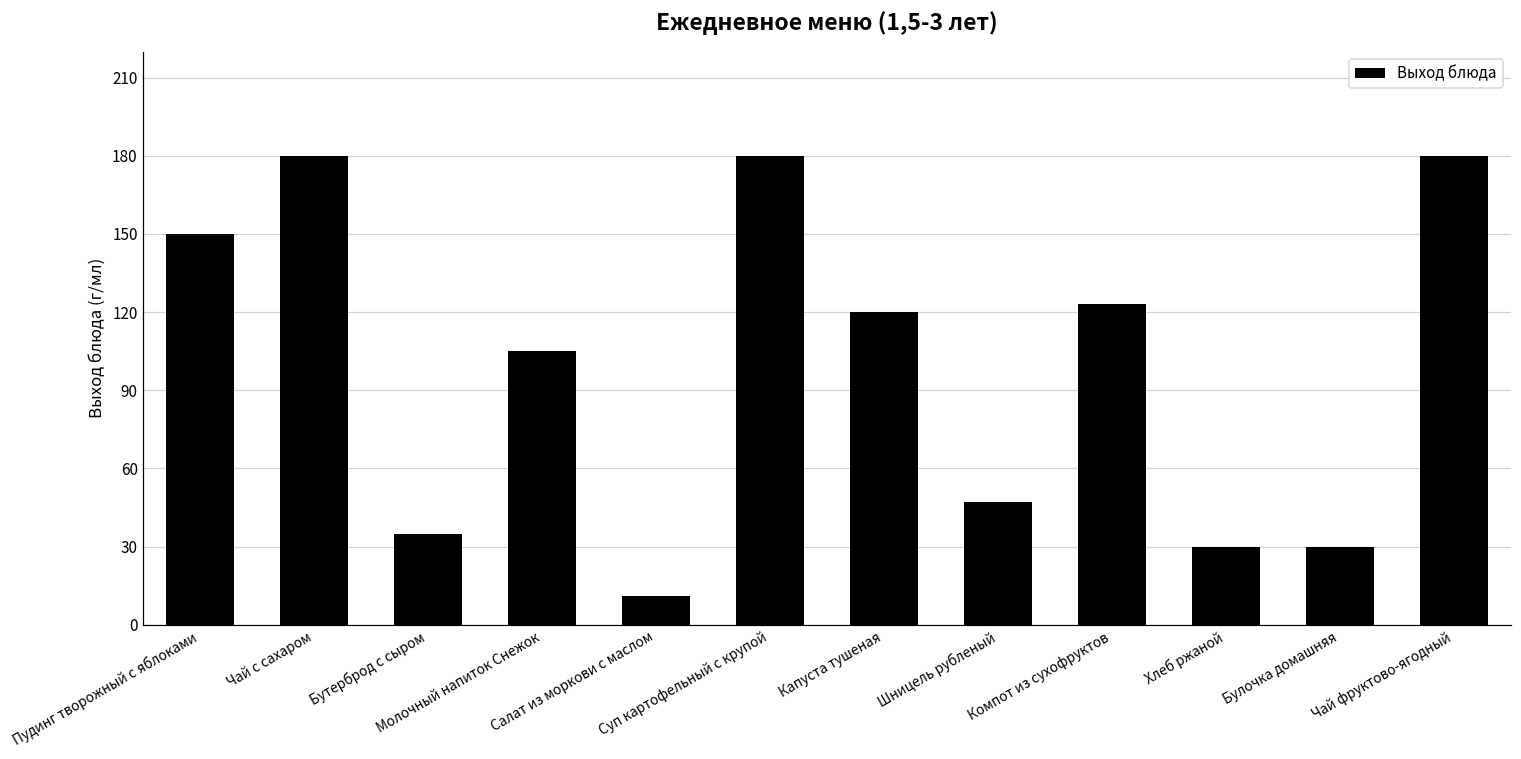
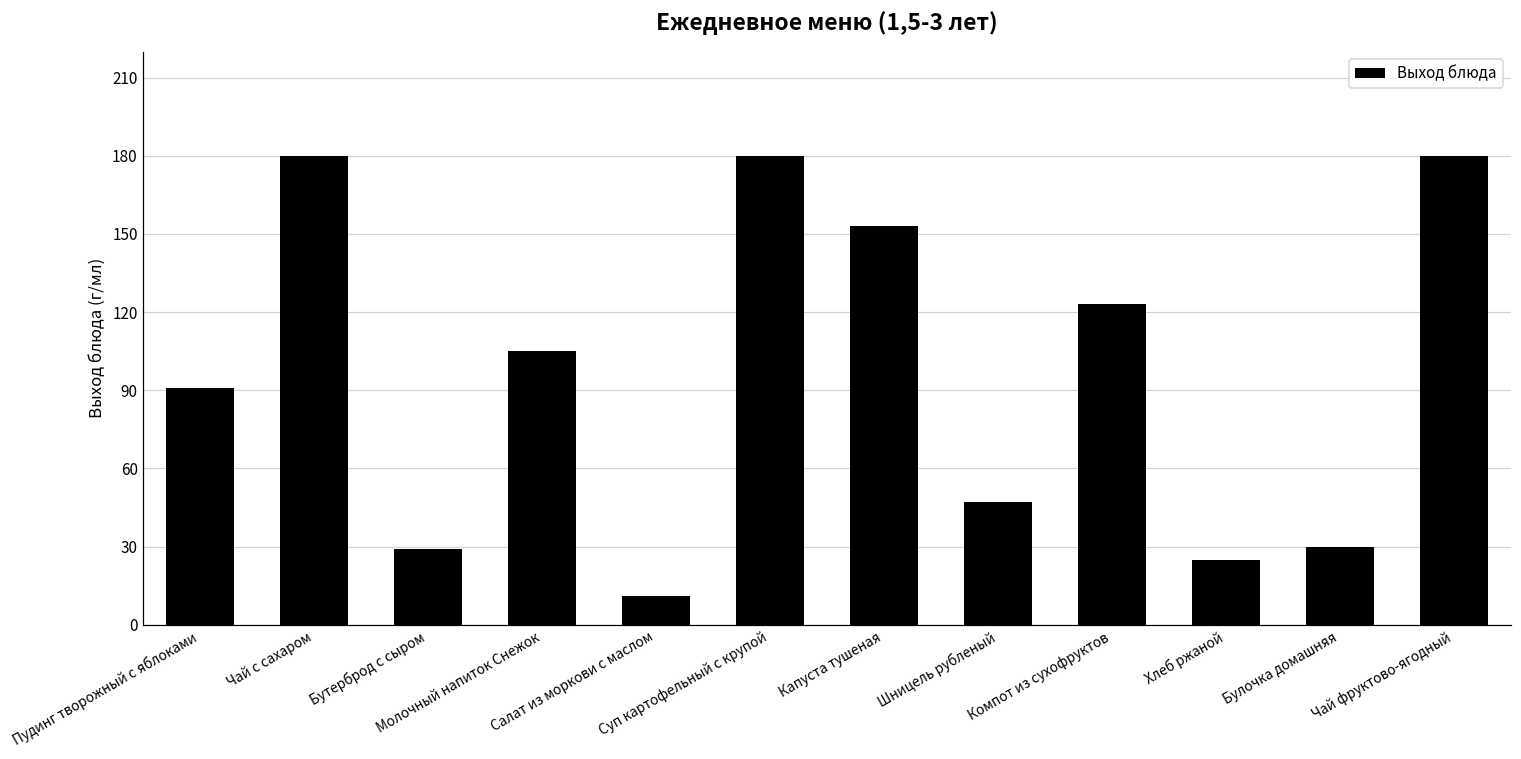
  {
-   "Пудинг творожный с яблоками": 150,
+   "Пудинг творожный с яблоками": 91,
    "Чай с сахаром": 180,
-   "Бутерброд с сыром": 35,
+   "Бутерброд с сыром": 29,
    "Молочный напиток Снежок": 105,
    "Салат из моркови с маслом": 11,
    "Суп картофельный с крупой": 180,
-   "Капуста тушеная": 120,
+   "Капуста тушеная": 153,
    "Шницель рубленый": 47,
    "Компот из сухофруктов": 123,
-   "Хлеб ржаной": 30,
+   "Хлеб ржаной": 25,
    "Булочка домашняя": 30,
    "Чай фруктово-ягодный": 180
  }
